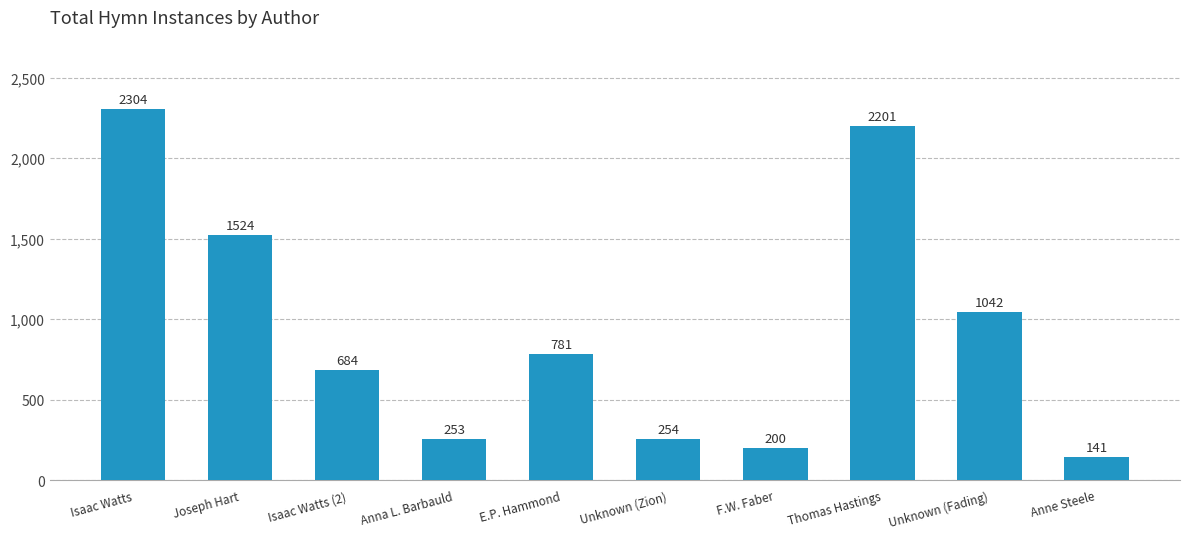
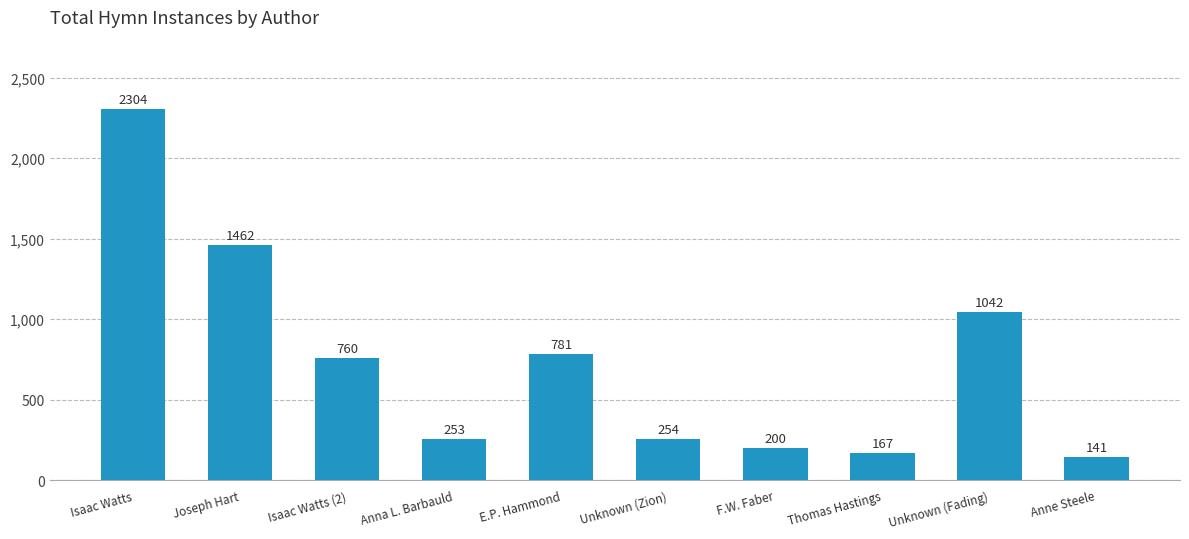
  {
    "Isaac Watts": 2304,
-   "Joseph Hart": 1524,
-   "Isaac Watts (2)": 684,
+   "Joseph Hart": 1462,
+   "Isaac Watts (2)": 760,
    "Anna L. Barbauld": 253,
    "E.P. Hammond": 781,
    "Unknown (Zion)": 254,
    "F.W. Faber": 200,
-   "Thomas Hastings": 2201,
+   "Thomas Hastings": 167,
    "Unknown (Fading)": 1042,
    "Anne Steele": 141
  }
